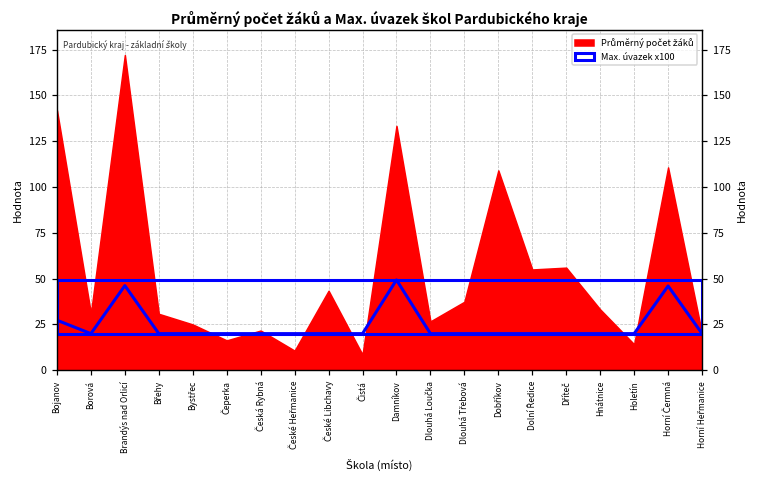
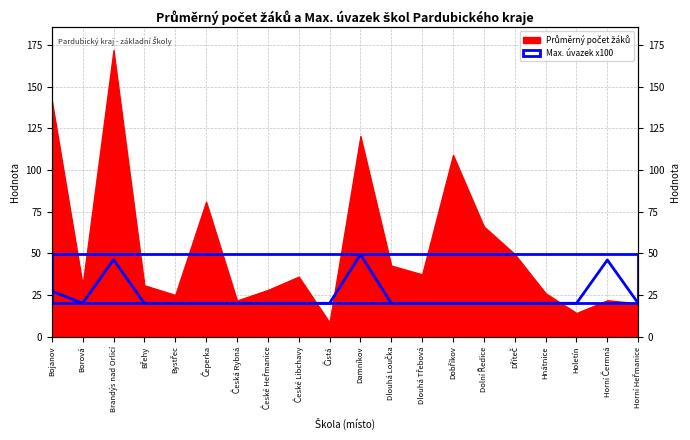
  {
    "Průměrný počet žáků": {
      "Bojanov": 142,
      "Borová": 31,
      "Brandýs nad Orlicí": 172,
      "Břehy": 31,
      "Bystřec": 25,
-     "Čeperka": 16,
+     "Čeperka": 81,
      "Česká Rybná": 22,
-     "České Heřmanice": 11,
-     "České Libchavy": 43,
+     "České Heřmanice": 28,
+     "České Libchavy": 36,
      "Čistá": 9,
-     "Damníkov": 133,
-     "Dlouhá Loučka": 27,
+     "Damníkov": 120,
+     "Dlouhá Loučka": 43,
      "Dlouhá Třebová": 37,
      "Dobříkov": 109,
-     "Dolní Ředice": 55,
-     "Dříteč": 56,
-     "Hnátnice": 33,
+     "Dolní Ředice": 66,
+     "Dříteč": 50,
+     "Hnátnice": 26,
      "Holetín": 14,
-     "Horní Čermná": 111
+     "Horní Čermná": 22
    },
    "Max. úvazek x100": {
      "Bojanov": 27,
      "Borová": 20,
      "Brandýs nad Orlicí": 46,
      "Břehy": 20,
      "Bystřec": 20,
      "Čeperka": 20,
      "Česká Rybná": 20,
      "České Heřmanice": 20,
      "České Libchavy": 20,
      "Čistá": 20,
      "Damníkov": 49,
      "Dlouhá Loučka": 20,
      "Dlouhá Třebová": 20,
      "Dobříkov": 20,
      "Dolní Ředice": 20,
      "Dříteč": 20,
      "Hnátnice": 20,
      "Holetín": 20,
      "Horní Čermná": 46
    }
  }
